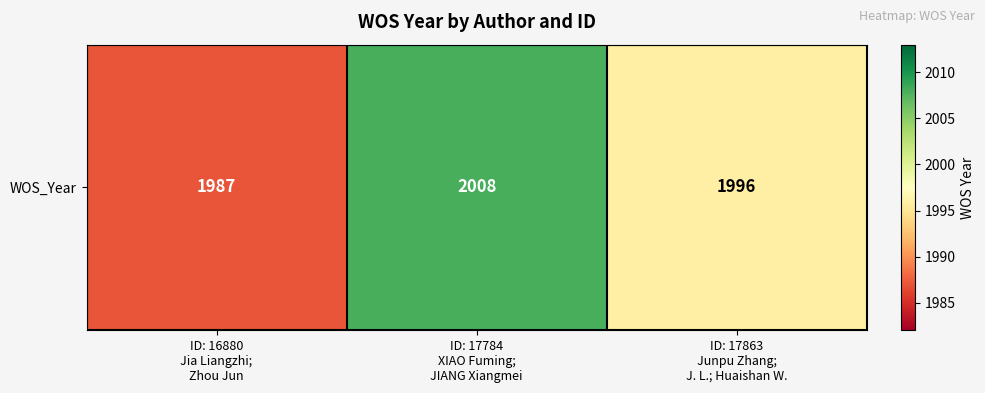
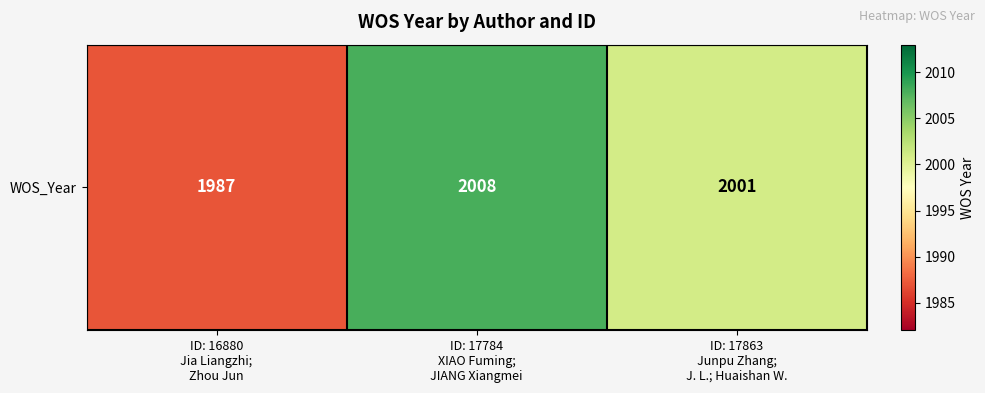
  {
    "WOS_Year": {
      "ID: 16880 Jia Liangzhi; Zhou Jun": 1987,
      "ID: 17784 XIAO Fuming; JIANG Xiangmei": 2008,
-     "ID: 17863 Junpu Zhang; J. L.; Huaishan W.": 1996
+     "ID: 17863 Junpu Zhang; J. L.; Huaishan W.": 2001
    }
  }
